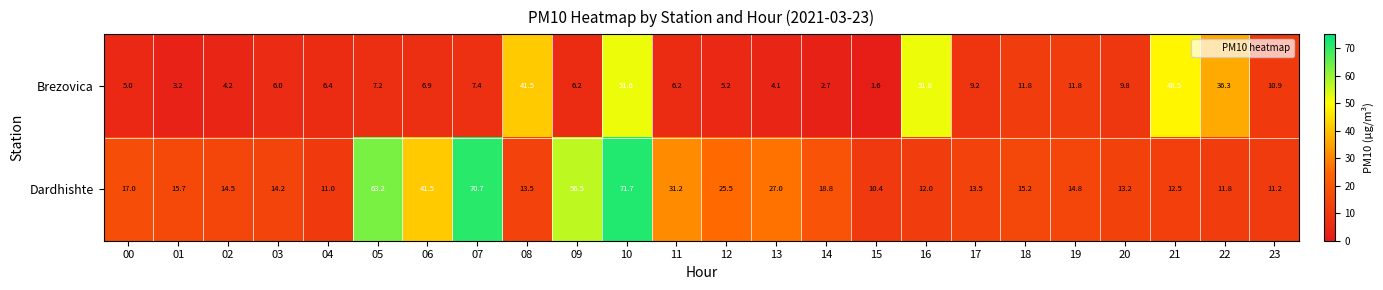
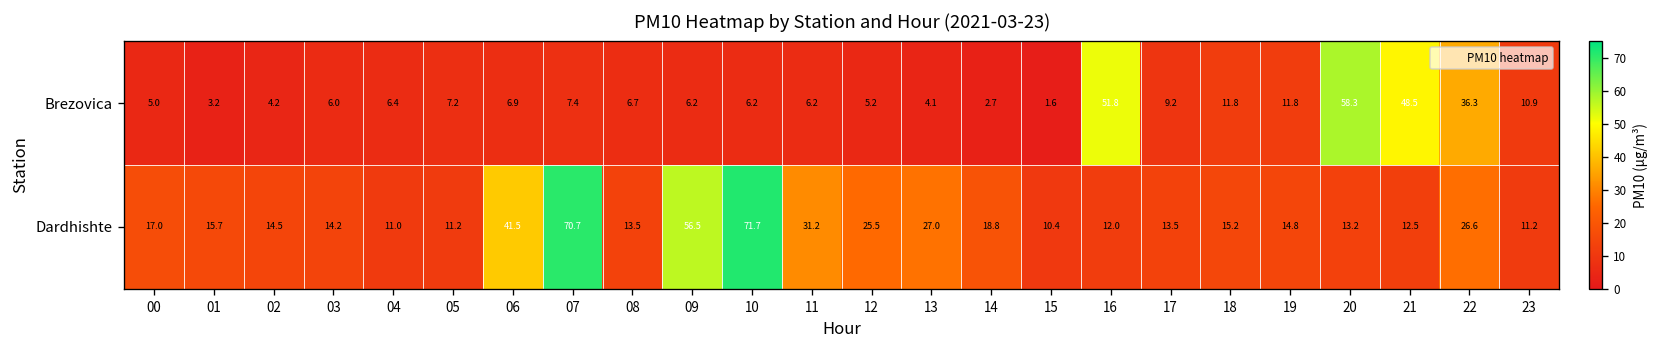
  {
    "Brezovica": {
      "00": 5.0,
      "01": 3.2,
      "02": 4.2,
      "03": 6.0,
      "04": 6.4,
      "05": 7.2,
      "06": 6.9,
      "07": 7.4,
-     "08": 41.5,
+     "08": 6.7,
      "09": 6.2,
-     "10": 51.6,
+     "10": 6.2,
      "11": 6.2,
      "12": 5.2,
      "13": 4.1,
      "14": 2.7,
      "15": 1.6,
      "16": 51.8,
      "17": 9.2,
      "18": 11.8,
      "19": 11.8,
-     "20": 9.8,
+     "20": 58.3,
      "21": 48.5,
      "22": 36.3,
      "23": 10.9
    },
    "Dardhishte": {
      "00": 17.0,
      "01": 15.7,
      "02": 14.5,
      "03": 14.2,
      "04": 11.0,
-     "05": 63.2,
+     "05": 11.2,
      "06": 41.5,
      "07": 70.7,
      "08": 13.5,
      "09": 56.5,
      "10": 71.7,
      "11": 31.2,
      "12": 25.5,
      "13": 27.0,
      "14": 18.8,
      "15": 10.4,
      "16": 12.0,
      "17": 13.5,
      "18": 15.2,
      "19": 14.8,
      "20": 13.2,
      "21": 12.5,
-     "22": 11.8,
+     "22": 26.6,
      "23": 11.2
    }
  }
